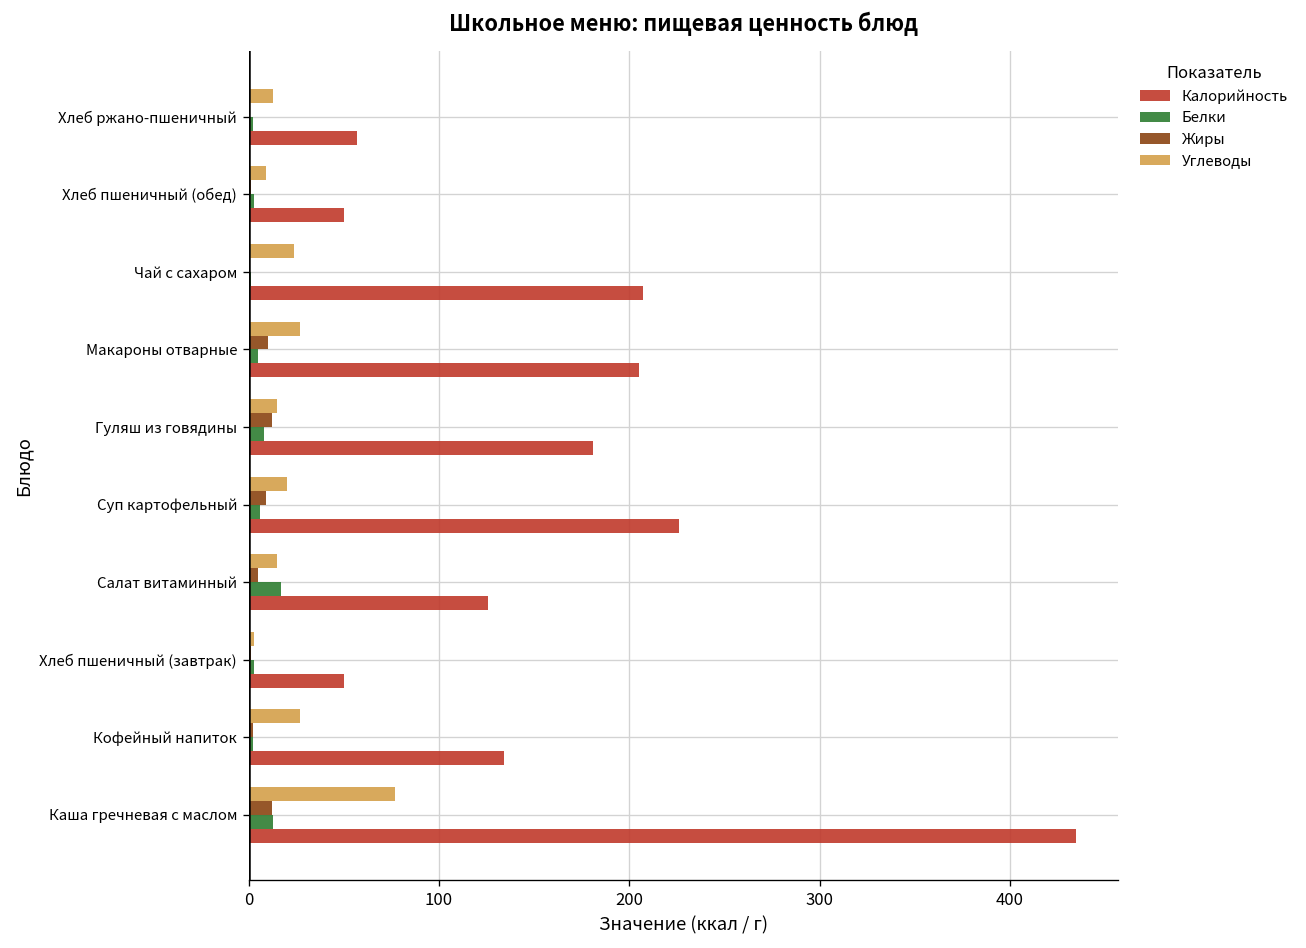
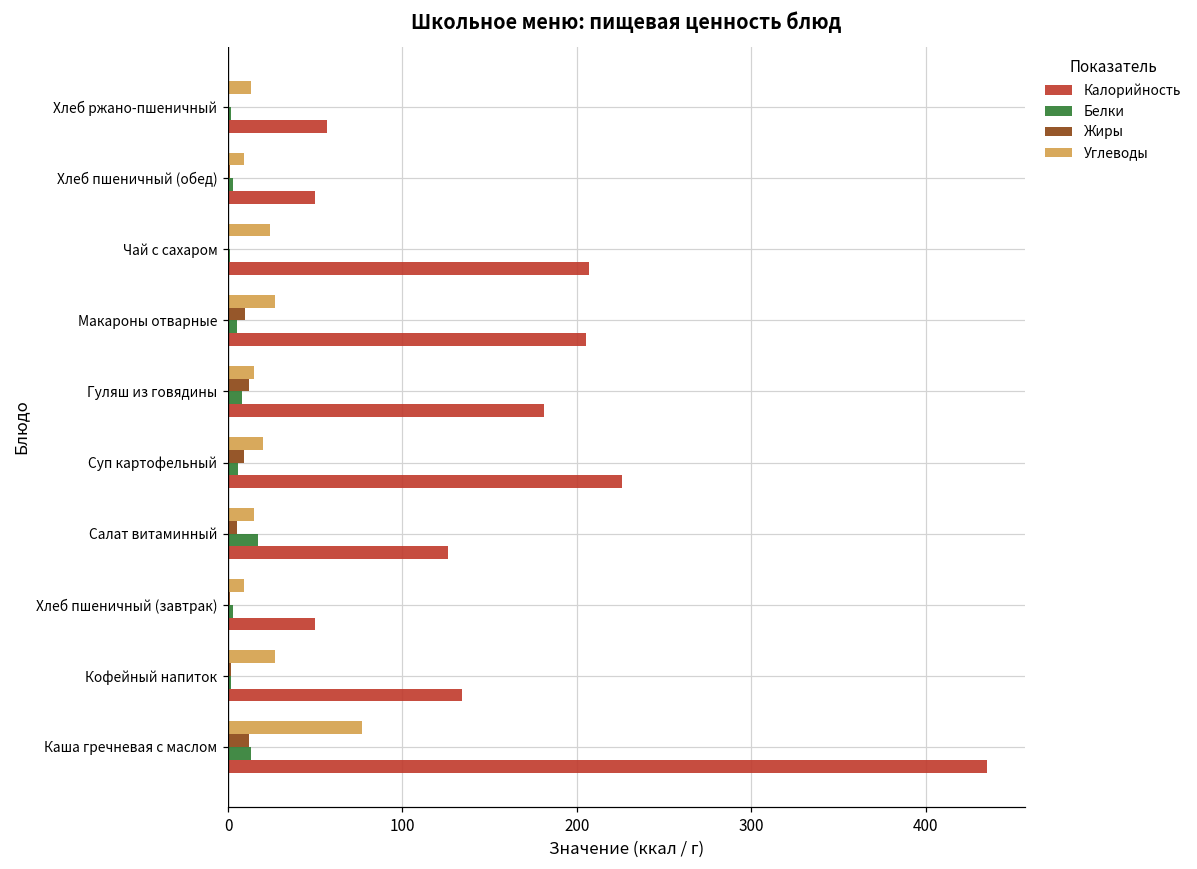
  {
    "Белки": {
      "Хлеб ржано-пшеничный": 2,
      "Хлеб пшеничный (обед)": 3,
      "Макароны отварные": 5,
      "Гуляш из говядины": 8,
      "Суп картофельный": 6,
      "Салат витаминный": 17,
      "Хлеб пшеничный (завтрак)": 3,
      "Кофейный напиток": 2,
      "Каша гречневая с маслом": 13
    },
    "Углеводы": {
      "Хлеб ржано-пшеничный": 13,
      "Хлеб пшеничный (обед)": 9,
      "Чай с сахаром": 24,
      "Макароны отварные": 27,
      "Гуляш из говядины": 15,
      "Суп картофельный": 20,
      "Салат витаминный": 15,
-     "Хлеб пшеничный (завтрак)": 3,
+     "Хлеб пшеничный (завтрак)": 9,
      "Кофейный напиток": 27,
      "Каша гречневая с маслом": 77
    }
  }
